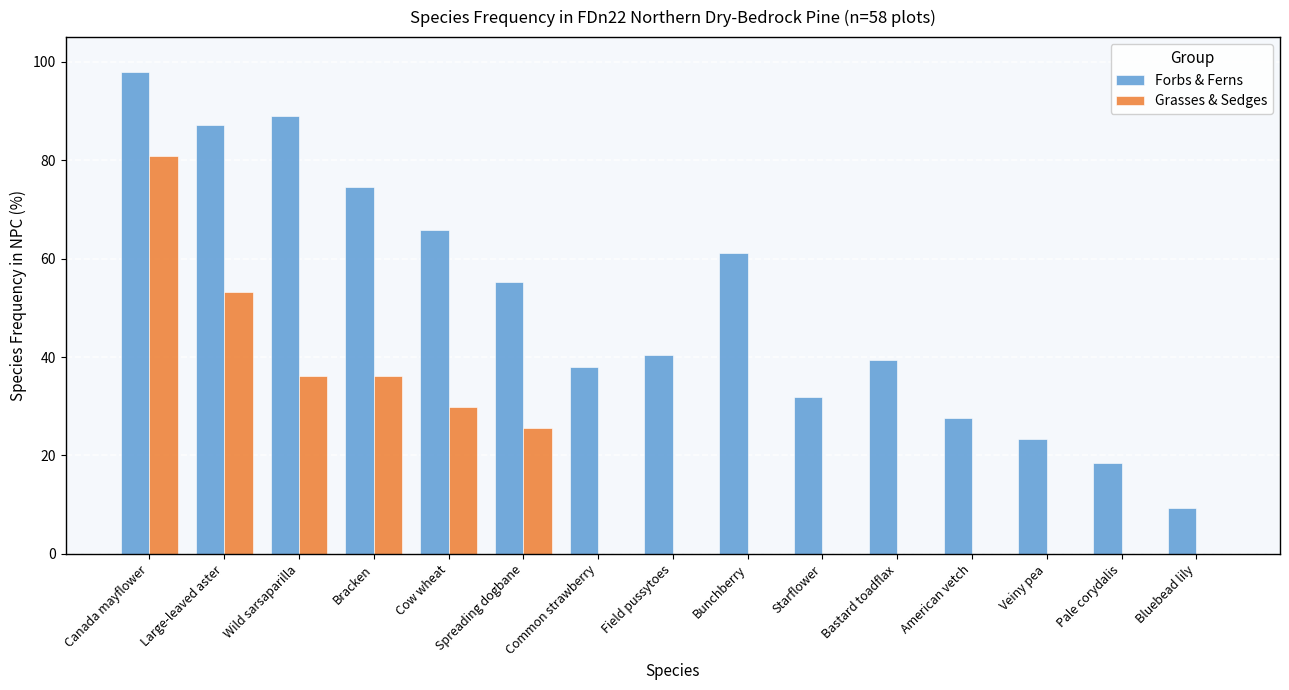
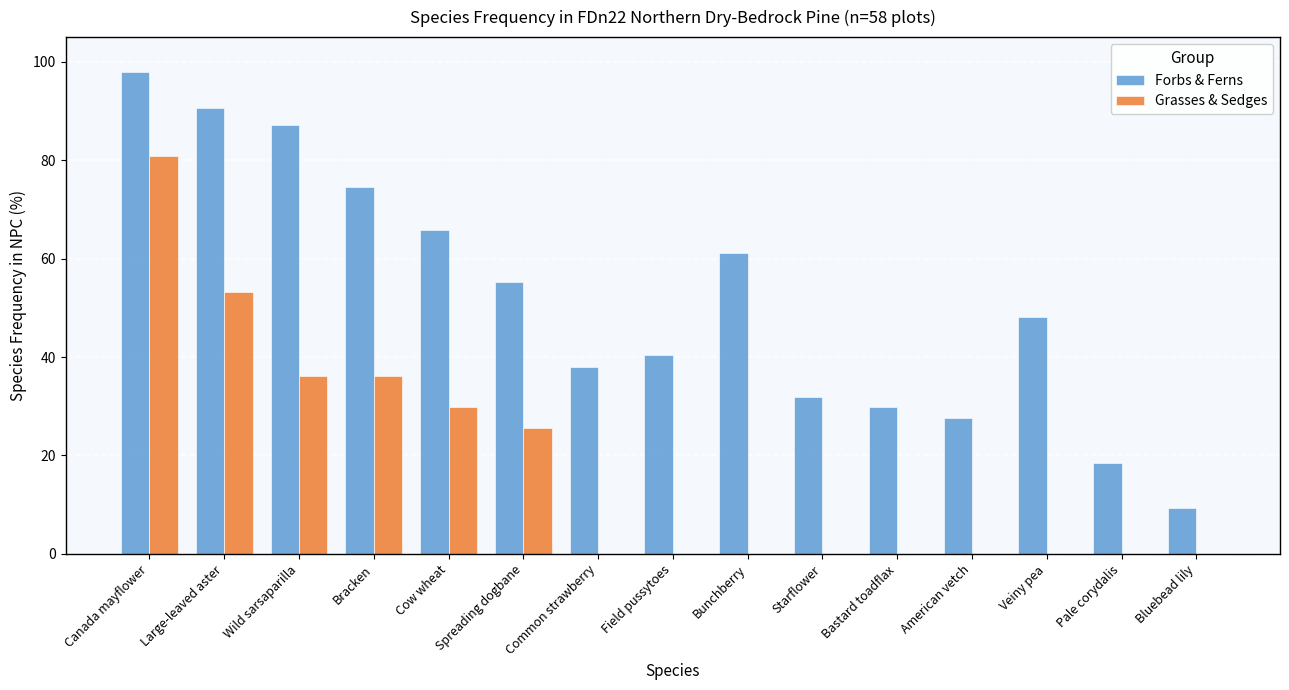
  {
    "Forbs & Ferns": {
      "Canada mayflower": 98,
-     "Large-leaved aster": 87,
-     "Wild sarsaparilla": 89,
+     "Large-leaved aster": 91,
+     "Wild sarsaparilla": 87,
      "Bracken": 74,
      "Cow wheat": 66,
      "Spreading dogbane": 55,
      "Common strawberry": 38,
      "Field pussytoes": 40,
      "Bunchberry": 61,
      "Starflower": 32,
-     "Bastard toadflax": 39,
+     "Bastard toadflax": 30,
      "American vetch": 28,
-     "Veiny pea": 23,
+     "Veiny pea": 48,
      "Pale corydalis": 19,
      "Bluebead lily": 9
    },
    "Grasses & Sedges": {
      "Canada mayflower": 81,
      "Large-leaved aster": 53,
      "Wild sarsaparilla": 36,
      "Bracken": 36,
      "Cow wheat": 30,
      "Spreading dogbane": 26,
      "Common strawberry": 0,
      "Field pussytoes": 0,
      "Bunchberry": 0,
      "Starflower": 0,
      "Bastard toadflax": 0,
      "American vetch": 0,
      "Veiny pea": 0,
      "Pale corydalis": 0,
      "Bluebead lily": 0
    }
  }
